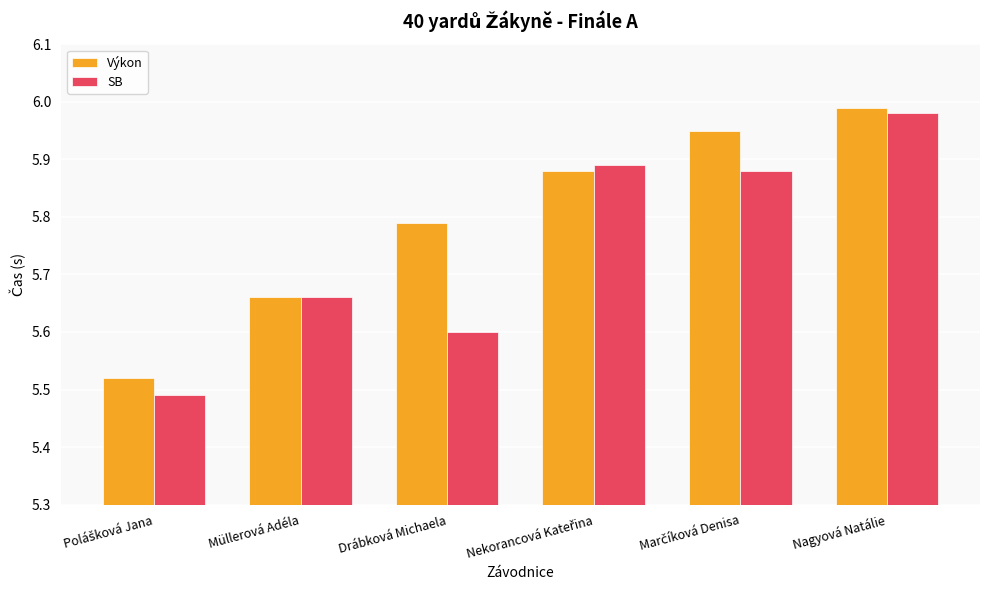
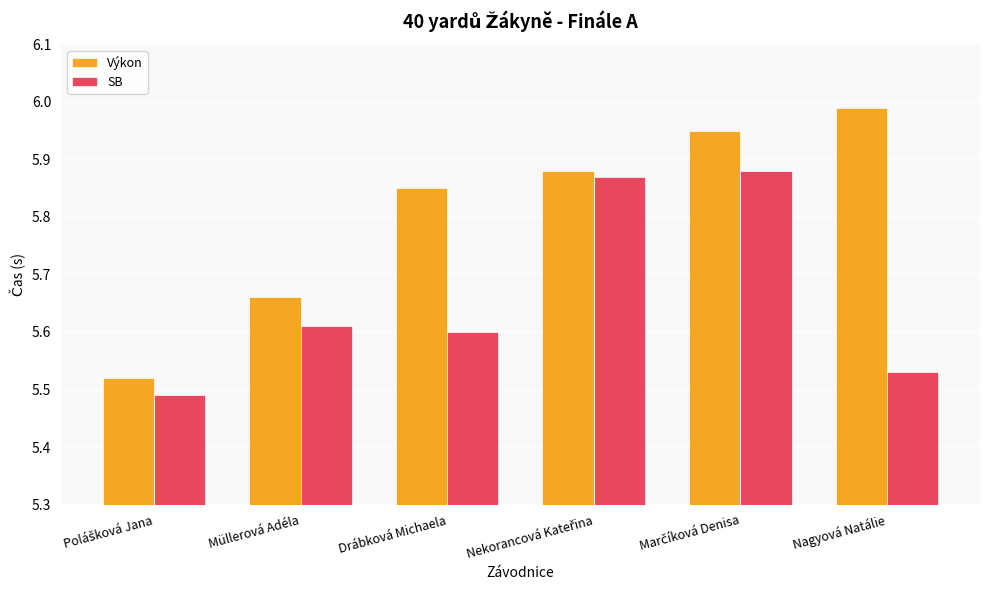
  {
    "Výkon": {
      "Polášková Jana": 5.52,
      "Müllerová Adéla": 5.66,
-     "Drábková Michaela": 5.79,
+     "Drábková Michaela": 5.85,
      "Nekorancová Kateřina": 5.88,
      "Marčíková Denisa": 5.95,
      "Nagyová Natálie": 5.99
    },
    "SB": {
      "Polášková Jana": 5.49,
-     "Müllerová Adéla": 5.66,
+     "Müllerová Adéla": 5.61,
      "Drábková Michaela": 5.60,
-     "Nekorancová Kateřina": 5.89,
+     "Nekorancová Kateřina": 5.87,
      "Marčíková Denisa": 5.88,
-     "Nagyová Natálie": 5.98
+     "Nagyová Natálie": 5.53
    }
  }
